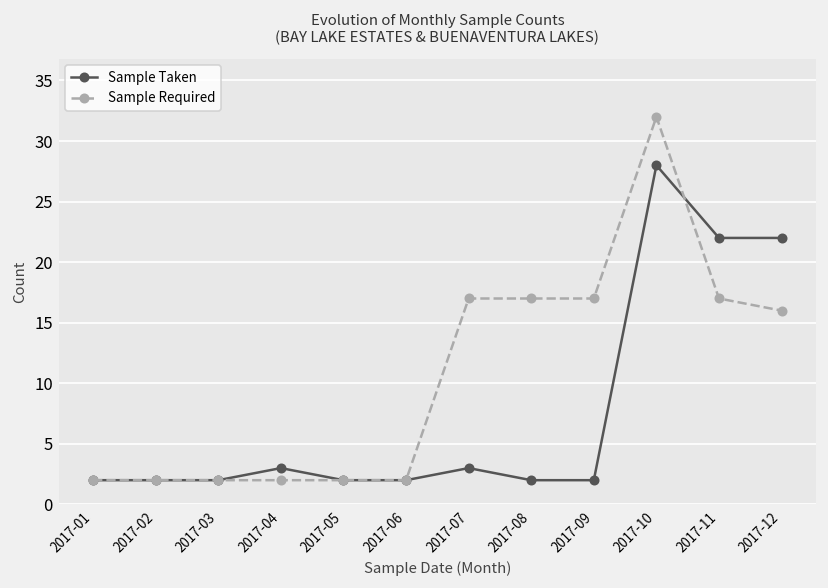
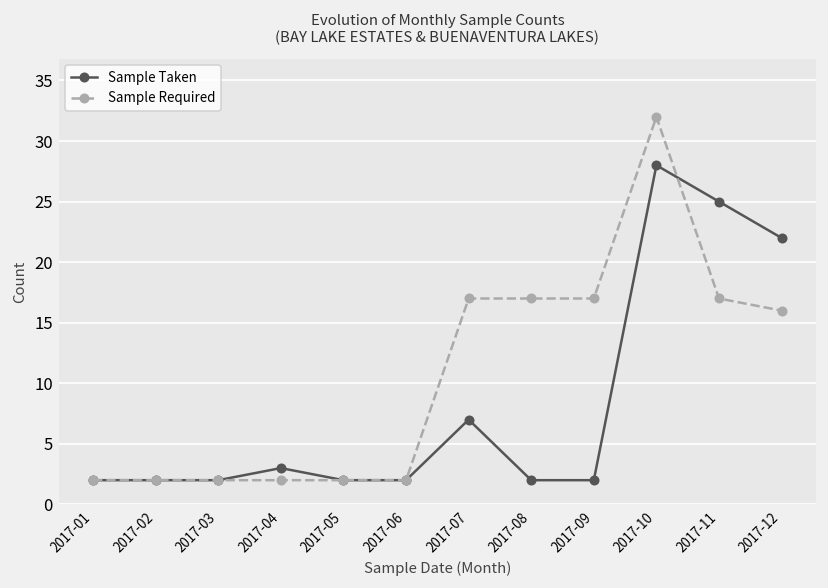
  {
    "Sample Taken": {
      "2017-04": 3,
-     "2017-07": 3,
+     "2017-07": 7,
      "2017-08": 2,
      "2017-09": 2,
      "2017-10": 28,
-     "2017-11": 22,
+     "2017-11": 25,
      "2017-12": 22
    },
    "Sample Required": {
      "2017-04": 2,
      "2017-07": 17,
      "2017-08": 17,
      "2017-09": 17,
      "2017-10": 32,
      "2017-11": 17,
      "2017-12": 16
    }
  }
